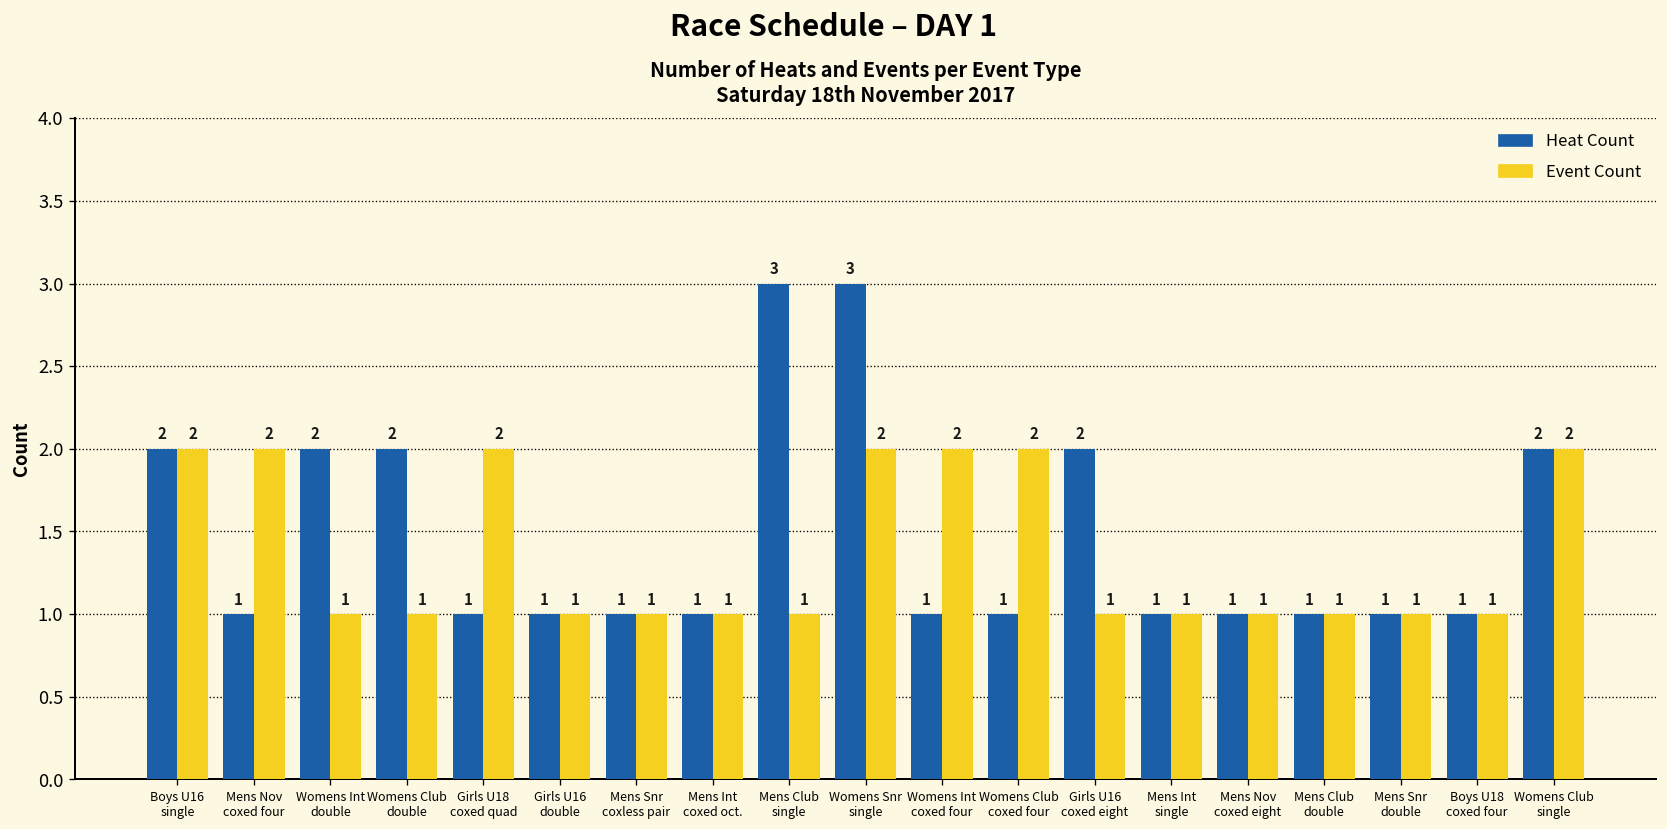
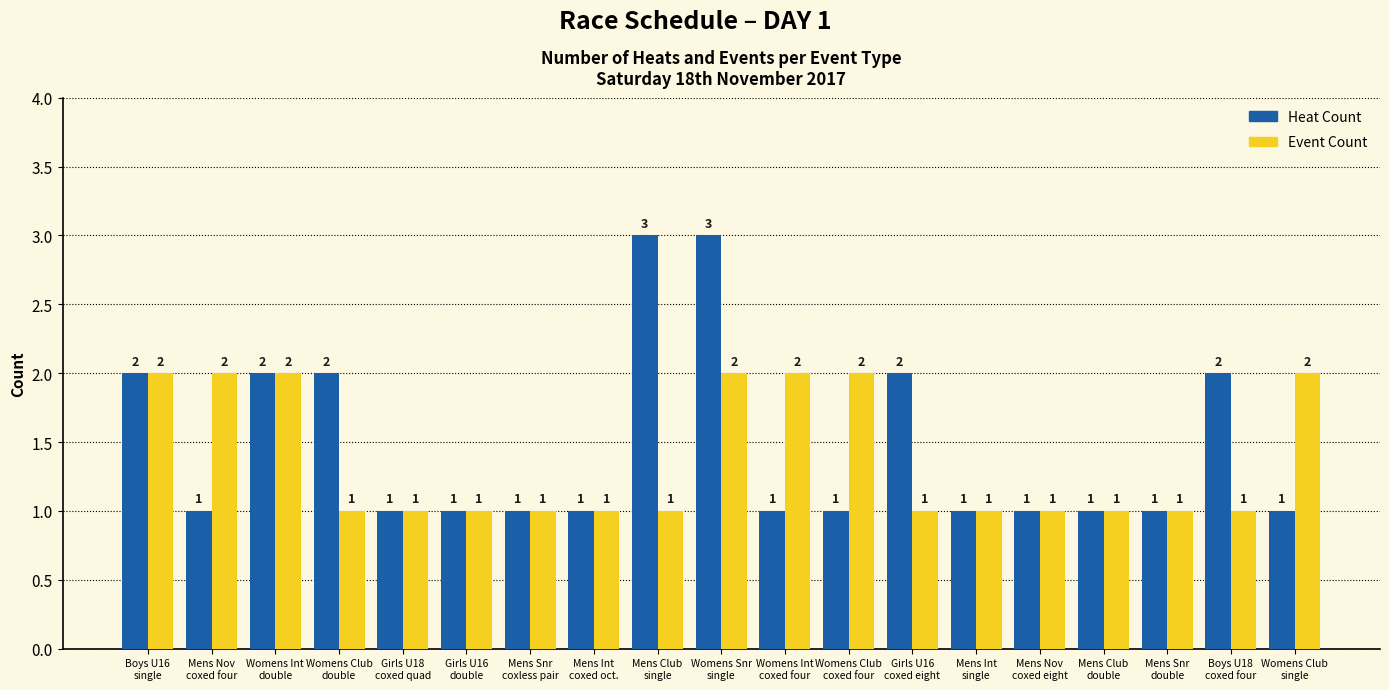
  {
    "Heat Count": {
      "Boys U16 single": 2,
      "Mens Nov coxed four": 1,
      "Womens Int double": 2,
      "Womens Club double": 2,
      "Girls U18 coxed quad": 1,
      "Girls U16 double": 1,
      "Mens Snr coxless pair": 1,
      "Mens Int coxed oct.": 1,
      "Mens Club single": 3,
      "Womens Snr single": 3,
      "Womens Int coxed four": 1,
      "Womens Club coxed four": 1,
      "Girls U16 coxed eight": 2,
      "Mens Int single": 1,
      "Mens Nov coxed eight": 1,
      "Mens Club double": 1,
      "Mens Snr double": 1,
-     "Boys U18 coxed four": 1,
-     "Womens Club single": 2
+     "Boys U18 coxed four": 2,
+     "Womens Club single": 1
    },
    "Event Count": {
      "Boys U16 single": 2,
      "Mens Nov coxed four": 2,
-     "Womens Int double": 1,
+     "Womens Int double": 2,
      "Womens Club double": 1,
-     "Girls U18 coxed quad": 2,
+     "Girls U18 coxed quad": 1,
      "Girls U16 double": 1,
      "Mens Snr coxless pair": 1,
      "Mens Int coxed oct.": 1,
      "Mens Club single": 1,
      "Womens Snr single": 2,
      "Womens Int coxed four": 2,
      "Womens Club coxed four": 2,
      "Girls U16 coxed eight": 1,
      "Mens Int single": 1,
      "Mens Nov coxed eight": 1,
      "Mens Club double": 1,
      "Mens Snr double": 1,
      "Boys U18 coxed four": 1,
      "Womens Club single": 2
    }
  }
